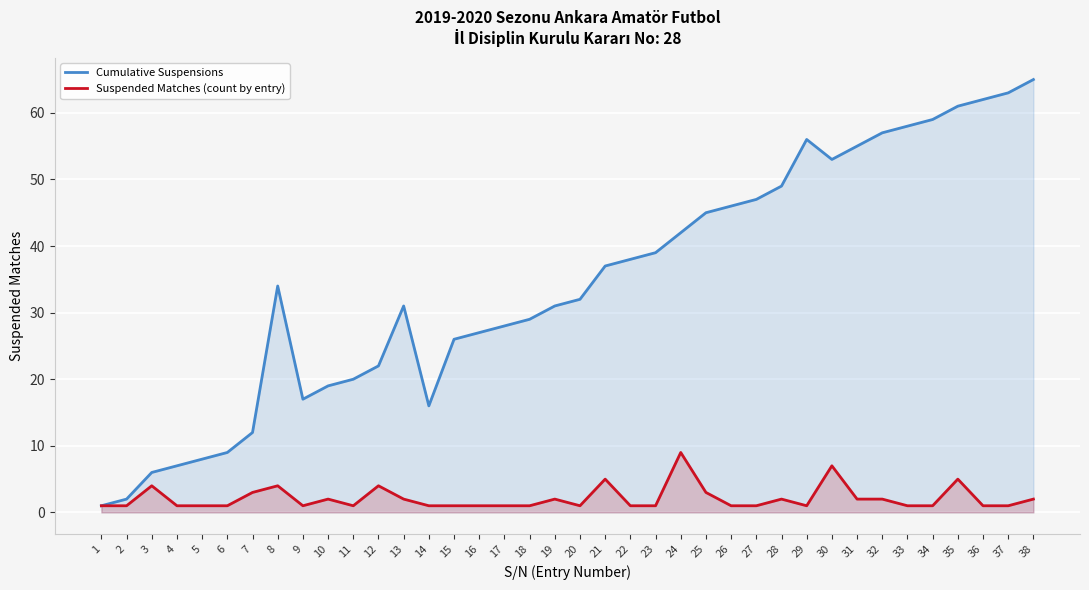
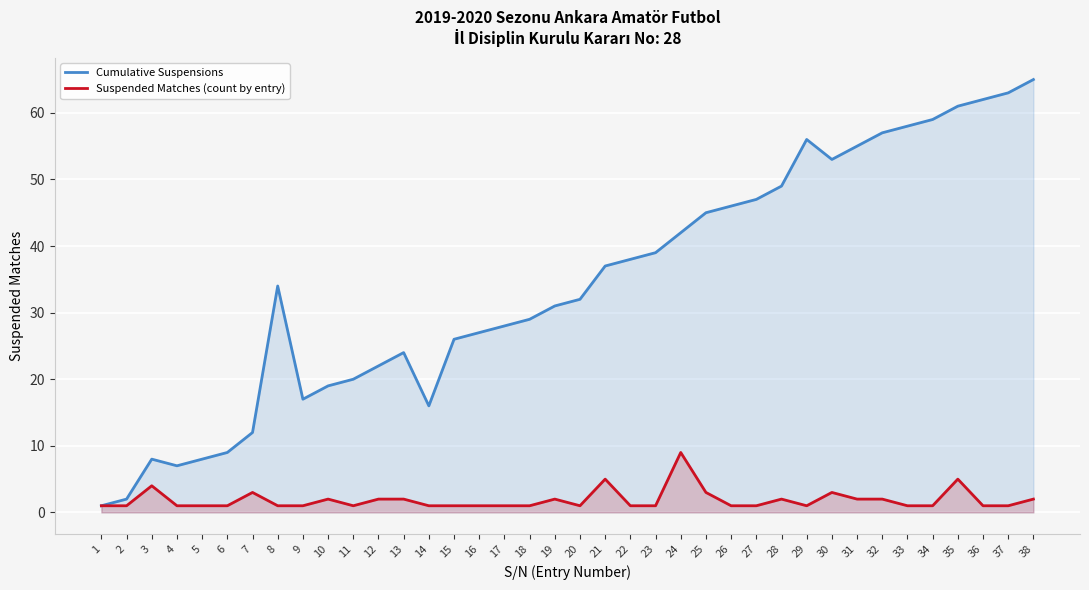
  {
    "Cumulative Suspensions": {
      "2": 2,
-     "3": 6,
+     "3": 8,
      "4": 7,
      "5": 8,
      "6": 9,
      "7": 12,
      "8": 34,
      "9": 17,
      "10": 19,
      "11": 20,
      "12": 22,
-     "13": 31,
+     "13": 24,
      "14": 16,
      "15": 26,
      "16": 27,
      "17": 28,
      "18": 29,
      "19": 31,
      "20": 32,
      "21": 37,
      "22": 38,
      "23": 39,
      "24": 42,
      "25": 45,
      "26": 46,
      "27": 47,
      "28": 49,
      "29": 56,
      "30": 53,
      "31": 55,
      "32": 57,
      "33": 58,
      "34": 59,
      "35": 61,
      "36": 62,
      "37": 63,
      "38": 65
    },
    "Suspended Matches (count by entry)": {
      "2": 1,
      "3": 4,
      "4": 1,
      "5": 1,
      "6": 1,
      "7": 3,
-     "8": 4,
+     "8": 1,
      "9": 1,
      "10": 2,
      "11": 1,
-     "12": 4,
+     "12": 2,
      "13": 2,
      "14": 1,
      "15": 1,
      "16": 1,
      "17": 1,
      "18": 1,
      "19": 2,
      "20": 1,
      "21": 5,
      "22": 1,
      "23": 1,
      "24": 9,
      "25": 3,
      "26": 1,
      "27": 1,
      "28": 2,
      "29": 1,
-     "30": 7,
+     "30": 3,
      "31": 2,
      "32": 2,
      "33": 1,
      "34": 1,
      "35": 5,
      "36": 1,
      "37": 1,
      "38": 2
    }
  }
